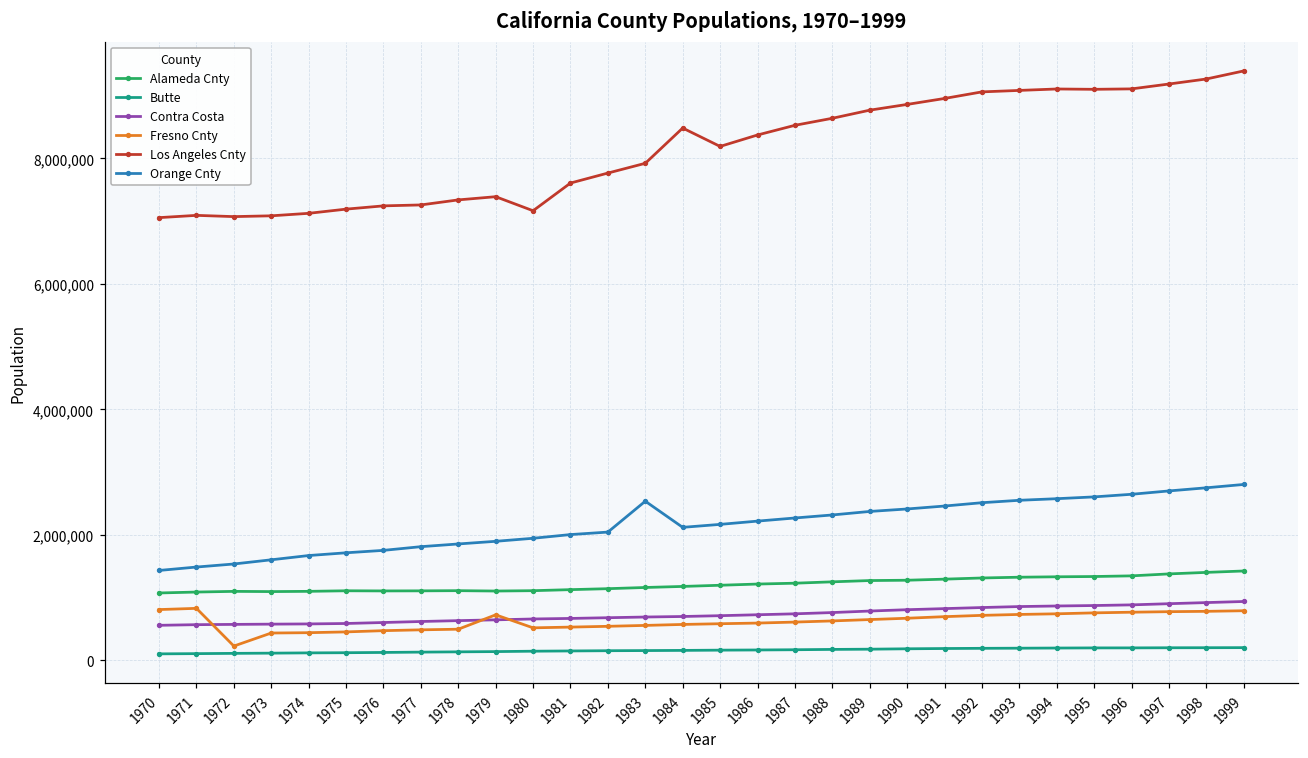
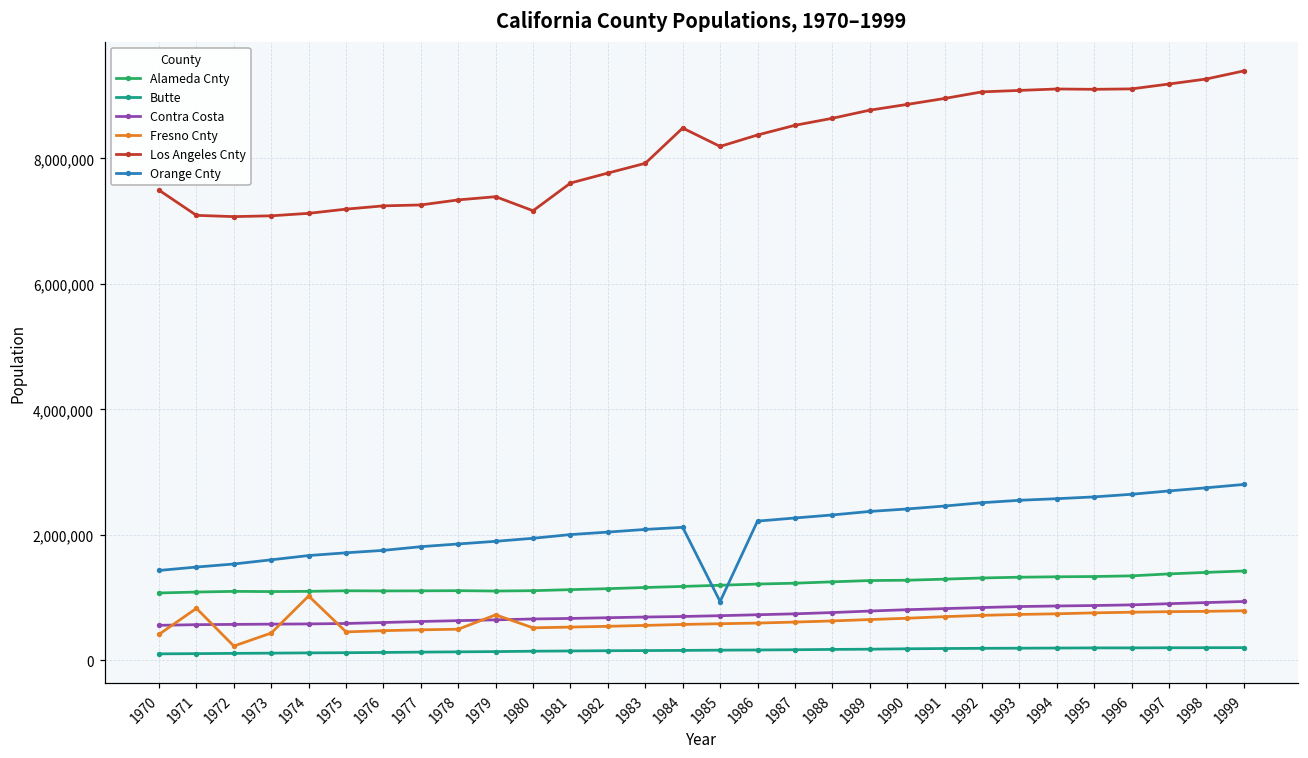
  {
    "Contra Costa": {
      "1970": "600,000",
      "1971": "600,000",
      "1972": "600,000",
      "1973": "600,000",
      "1974": "600,000",
      "1975": "600,000",
      "1976": "600,000",
      "1977": "600,000",
      "1978": "600,000",
      "1979": "600,000",
      "1980": "700,000",
      "1981": "700,000",
      "1982": "700,000",
      "1983": "700,000",
      "1984": "700,000",
      "1985": "700,000",
      "1986": "700,000",
      "1987": "700,000",
      "1988": "800,000",
      "1989": "800,000",
      "1990": "800,000",
      "1991": "800,000",
      "1992": "800,000",
      "1993": "900,000",
      "1994": "900,000",
      "1995": "900,000",
      "1996": "900,000",
      "1997": "900,000",
      "1998": "900,000",
      "1999": "900,000"
    },
    "Fresno Cnty": {
-     "1970": "800,000",
+     "1970": "400,000",
      "1971": "800,000",
      "1972": "200,000",
      "1973": "400,000",
-     "1974": "400,000",
+     "1974": "1,000,000",
      "1975": "500,000",
      "1976": "500,000",
      "1977": "500,000",
      "1978": "500,000",
      "1979": "700,000",
      "1980": "500,000",
      "1981": "500,000",
      "1982": "500,000",
      "1983": "600,000",
      "1984": "600,000",
      "1985": "600,000",
      "1986": "600,000",
      "1987": "600,000",
      "1988": "600,000",
      "1989": "600,000",
      "1990": "700,000",
      "1991": "700,000",
      "1992": "700,000",
      "1993": "700,000",
      "1994": "700,000",
      "1995": "800,000",
      "1996": "800,000",
      "1997": "800,000",
      "1998": "800,000",
      "1999": "800,000"
    },
    "Los Angeles Cnty": {
-     "1970": "7,100,000",
+     "1970": "7,500,000",
      "1971": "7,100,000",
      "1972": "7,100,000",
      "1973": "7,100,000",
      "1974": "7,100,000",
      "1975": "7,200,000",
      "1976": "7,200,000",
      "1977": "7,300,000",
      "1978": "7,300,000",
      "1979": "7,400,000",
      "1980": "7,200,000",
      "1981": "7,600,000",
      "1982": "7,800,000",
      "1983": "7,900,000",
      "1984": "8,500,000",
      "1985": "8,200,000",
      "1986": "8,400,000",
      "1987": "8,500,000",
      "1988": "8,600,000",
      "1989": "8,800,000",
      "1990": "8,900,000",
      "1991": "9,000,000",
      "1992": "9,100,000",
      "1993": "9,100,000",
      "1994": "9,100,000",
      "1995": "9,100,000",
      "1996": "9,100,000",
      "1997": "9,200,000",
      "1998": "9,300,000",
      "1999": "9,400,000"
    },
    "Orange Cnty": {
      "1970": "1,400,000",
      "1971": "1,500,000",
      "1972": "1,500,000",
      "1973": "1,600,000",
      "1974": "1,700,000",
      "1975": "1,700,000",
      "1976": "1,800,000",
      "1977": "1,800,000",
      "1978": "1,900,000",
      "1979": "1,900,000",
      "1980": "1,900,000",
      "1981": "2,000,000",
      "1982": "2,000,000",
-     "1983": "2,500,000",
+     "1983": "2,100,000",
      "1984": "2,100,000",
-     "1985": "2,200,000",
+     "1985": "900,000",
      "1986": "2,200,000",
      "1987": "2,300,000",
      "1988": "2,300,000",
      "1989": "2,400,000",
      "1990": "2,400,000",
      "1991": "2,500,000",
      "1992": "2,500,000",
      "1993": "2,600,000",
      "1994": "2,600,000",
      "1995": "2,600,000",
      "1996": "2,600,000",
      "1997": "2,700,000",
      "1998": "2,700,000",
      "1999": "2,800,000"
    }
  }
